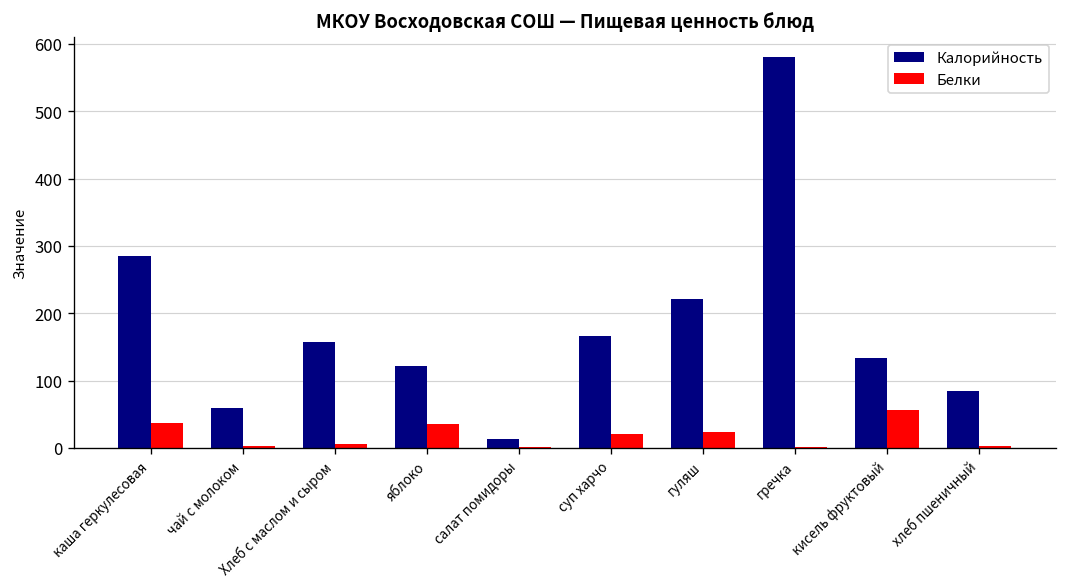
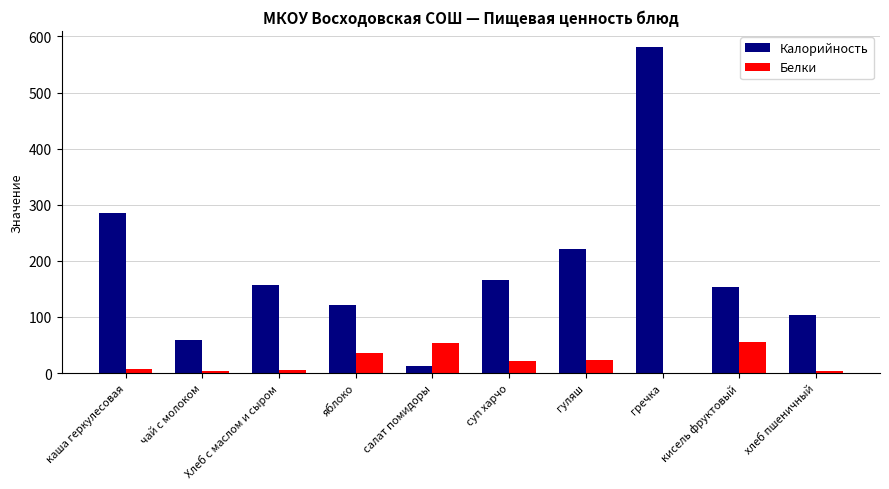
  {
    "Калорийность": {
      "каша геркулесовая": 290,
      "чай с молоком": 60,
      "Хлеб с маслом и сыром": 160,
      "яблоко": 120,
      "салат помидоры": 10,
      "суп харчо": 170,
      "гуляш": 220,
      "гречка": 580,
-     "кисель фруктовый": 130,
-     "хлеб пшеничный": 90
+     "кисель фруктовый": 150,
+     "хлеб пшеничный": 100
    },
    "Белки": {
-     "каша геркулесовая": 40,
+     "каша геркулесовая": 10,
      "Хлеб с маслом и сыром": 10,
      "яблоко": 40,
-     "салат помидоры": 0,
+     "салат помидоры": 50,
      "суп харчо": 20,
      "гуляш": 20,
      "кисель фруктовый": 60
    }
  }
